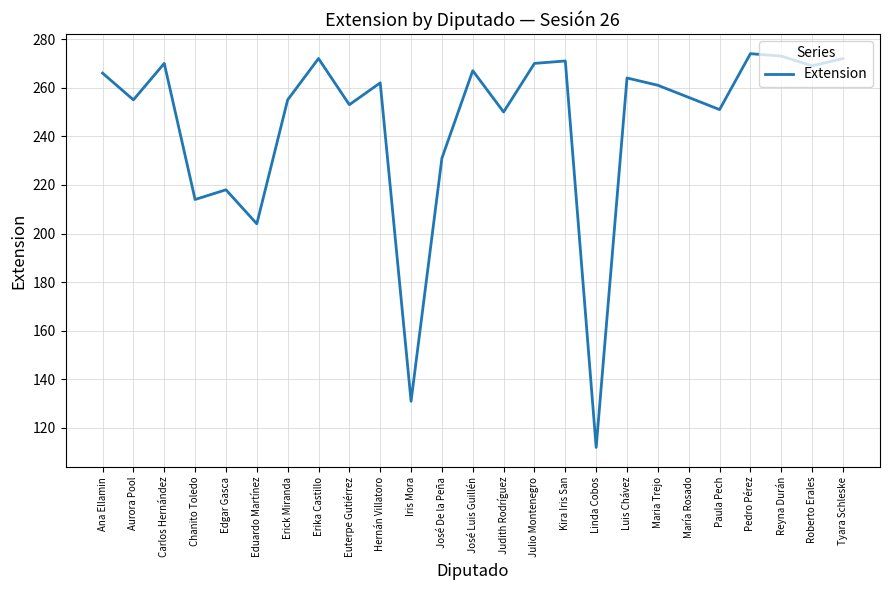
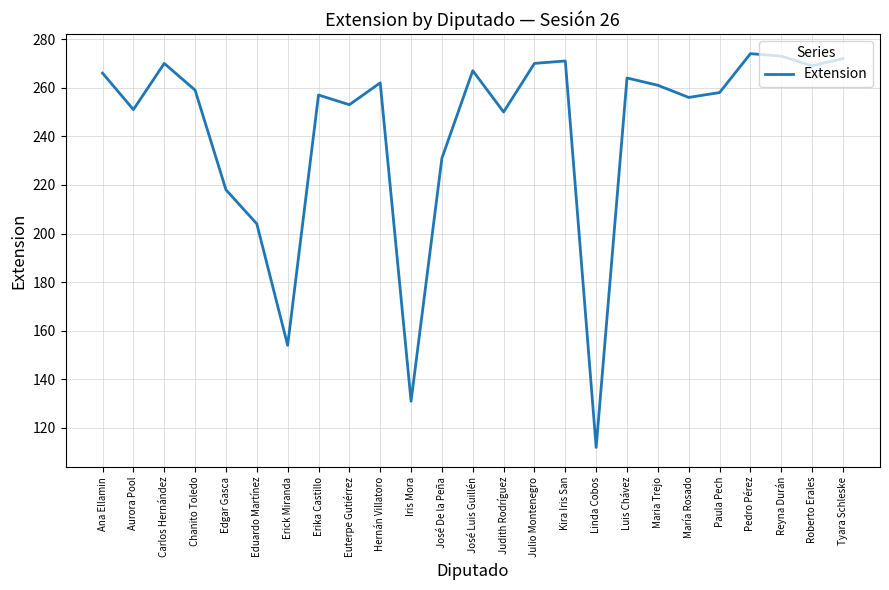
  {
    "Ana Ellamin": 266,
-   "Aurora Pool": 255,
+   "Aurora Pool": 251,
    "Carlos Hernández": 270,
-   "Chanito Toledo": 214,
+   "Chanito Toledo": 259,
    "Edgar Gasca": 218,
    "Eduardo Martínez": 204,
-   "Erick Miranda": 255,
-   "Erika Castillo": 272,
+   "Erick Miranda": 154,
+   "Erika Castillo": 257,
    "Euterpe Gutiérrez": 253,
    "Hernán Villatoro": 262,
    "Iris Mora": 131,
    "José De la Peña": 231,
    "José Luis Guillén": 267,
    "Judith Rodríguez": 250,
    "Julio Montenegro": 270,
    "Kira Iris San": 271,
    "Linda Cobos": 112,
    "Luis Chávez": 264,
    "Maria Trejo": 261,
    "María Rosado": 256,
-   "Paula Pech": 251,
+   "Paula Pech": 258,
    "Pedro Pérez": 274
  }
